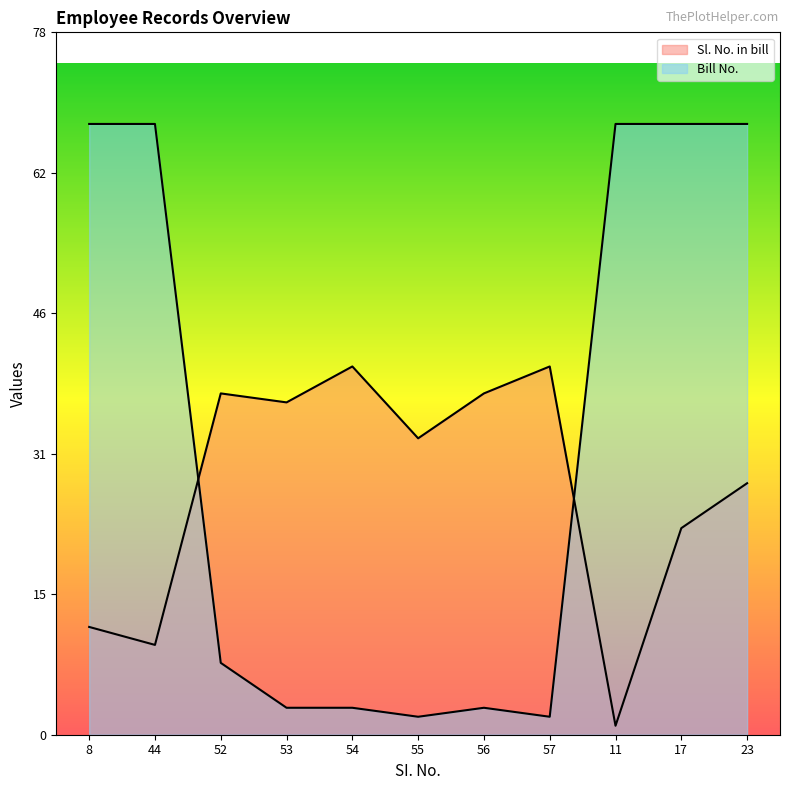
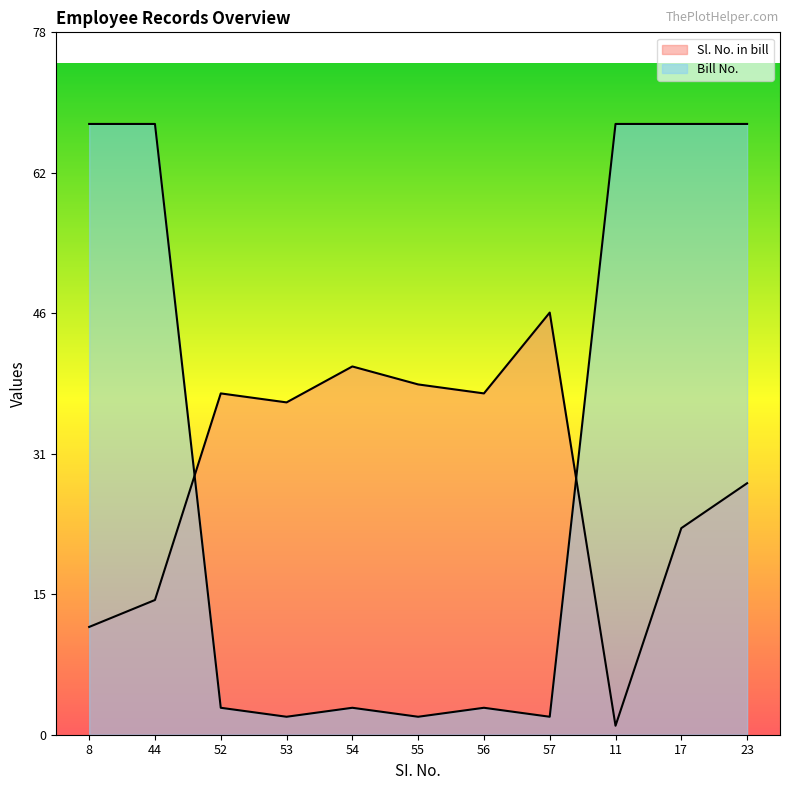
  {
    "Sl. No. in bill": {
      "8": 12,
-     "44": 10,
+     "44": 15,
      "52": 38,
      "53": 37,
      "54": 41,
-     "55": 33,
+     "55": 39,
      "56": 38,
-     "57": 41,
+     "57": 47,
      "11": 1,
      "17": 23,
      "23": 28
    },
    "Bill No.": {
      "8": 68,
      "44": 68,
-     "52": 8,
-     "53": 3,
+     "52": 3,
+     "53": 2,
      "54": 3,
      "55": 2,
      "56": 3,
      "57": 2,
      "11": 68,
      "17": 68,
      "23": 68
    }
  }
